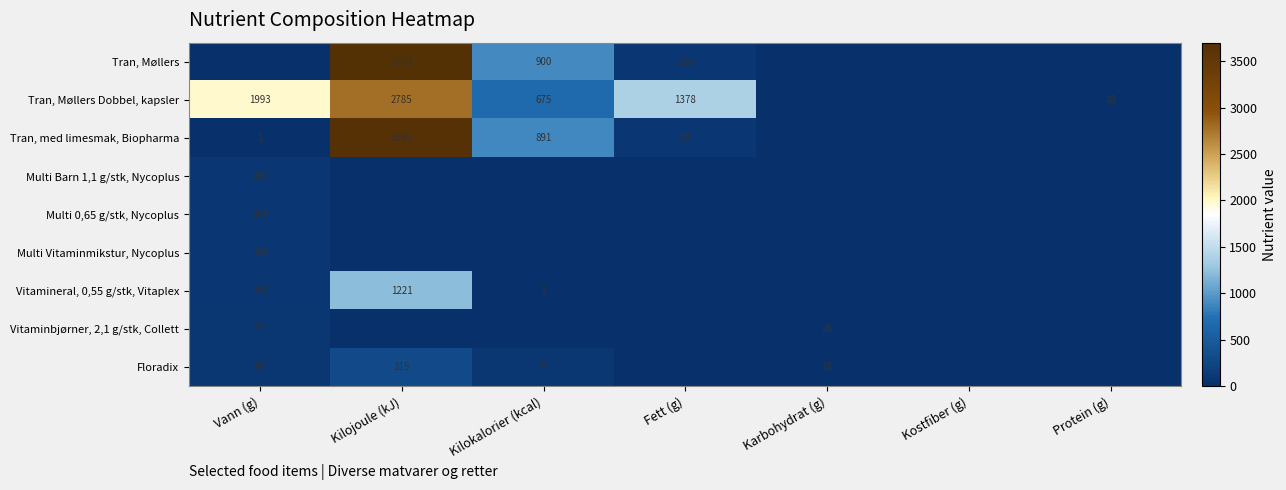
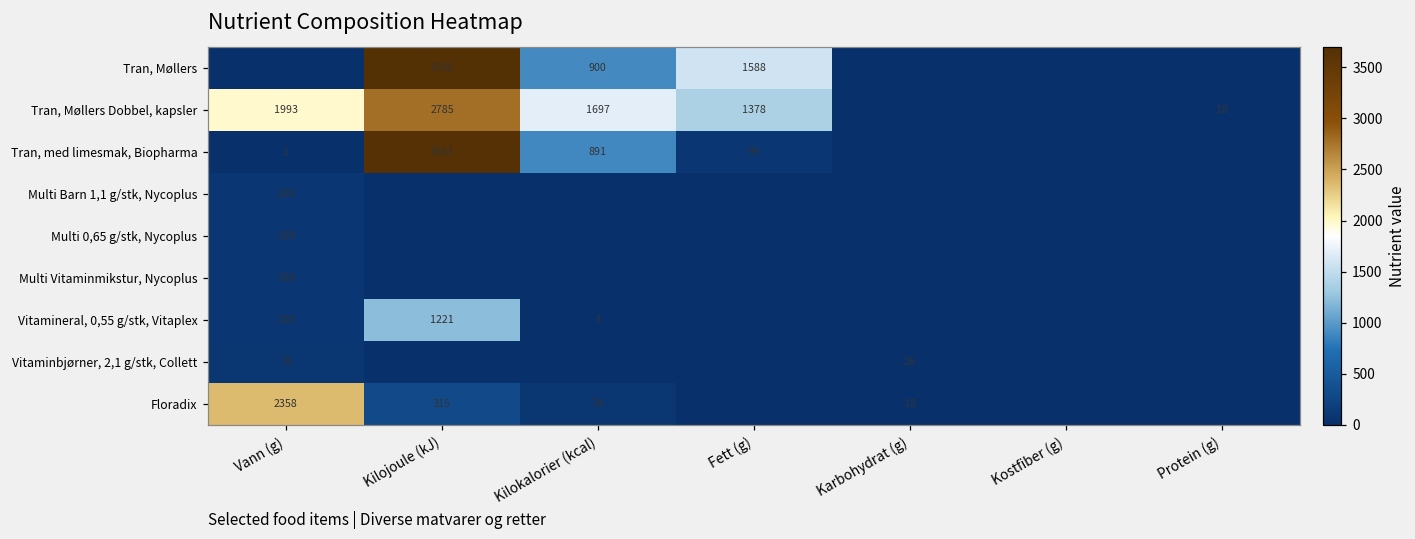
  {
    "Tran, Møllers": {
      "Kilokalorier (kcal)": 900,
-     "Fett (g)": 100
+     "Fett (g)": 1588
    },
    "Tran, Møllers Dobbel, kapsler": {
      "Vann (g)": 1993,
      "Kilojoule (kJ)": 2785,
-     "Kilokalorier (kcal)": 675,
+     "Kilokalorier (kcal)": 1697,
      "Fett (g)": 1378,
      "Protein (g)": 18
    },
    "Tran, med limesmak, Biopharma": {
      "Vann (g)": 1,
      "Kilokalorier (kcal)": 891,
      "Fett (g)": 99
    },
    "Multi Barn 1,1 g/stk, Nycoplus": {
      "Vann (g)": 100
    },
    "Multi 0,65 g/stk, Nycoplus": {
      "Vann (g)": 100
    },
    "Multi Vitaminmikstur, Nycoplus": {
      "Vann (g)": 100
    },
    "Vitamineral, 0,55 g/stk, Vitaplex": {
      "Vann (g)": 100,
      "Kilojoule (kJ)": 1221,
      "Kilokalorier (kcal)": 3
    },
    "Vitaminbjørner, 2,1 g/stk, Collett": {
      "Vann (g)": 74,
      "Karbohydrat (g)": 26
    },
    "Floradix": {
-     "Vann (g)": 81,
+     "Vann (g)": 2358,
      "Kilojoule (kJ)": 315,
      "Kilokalorier (kcal)": 74,
      "Karbohydrat (g)": 18
    }
  }
